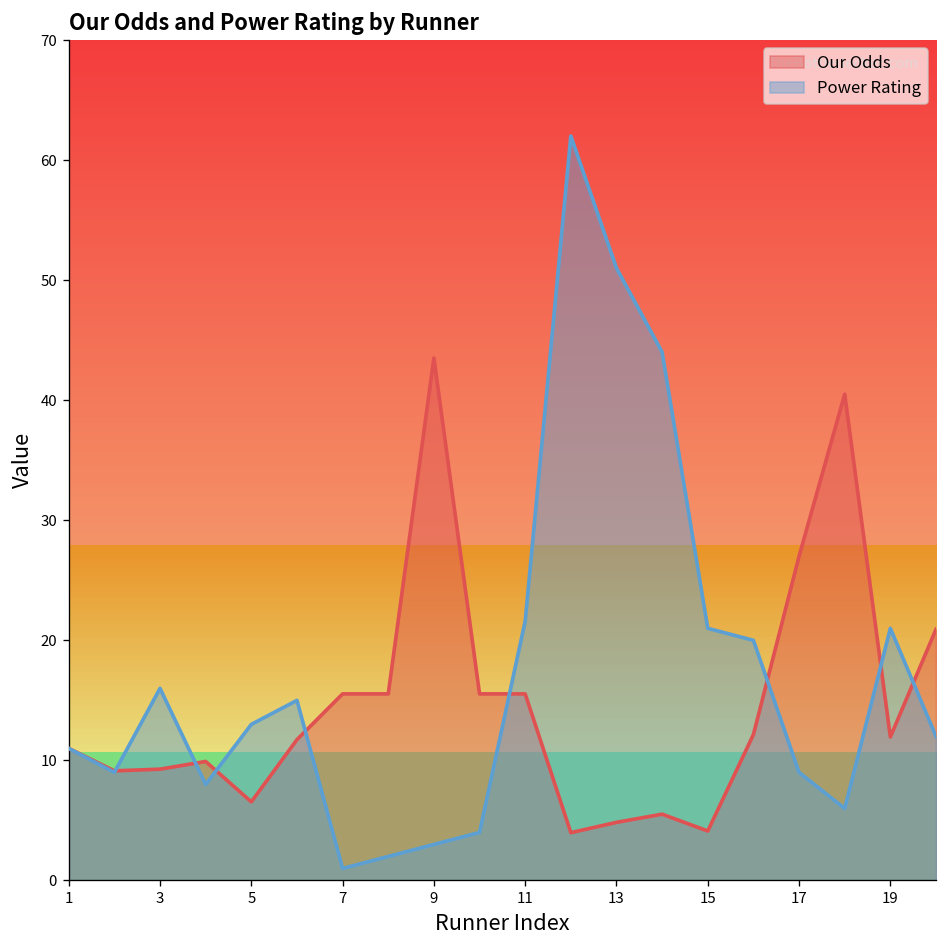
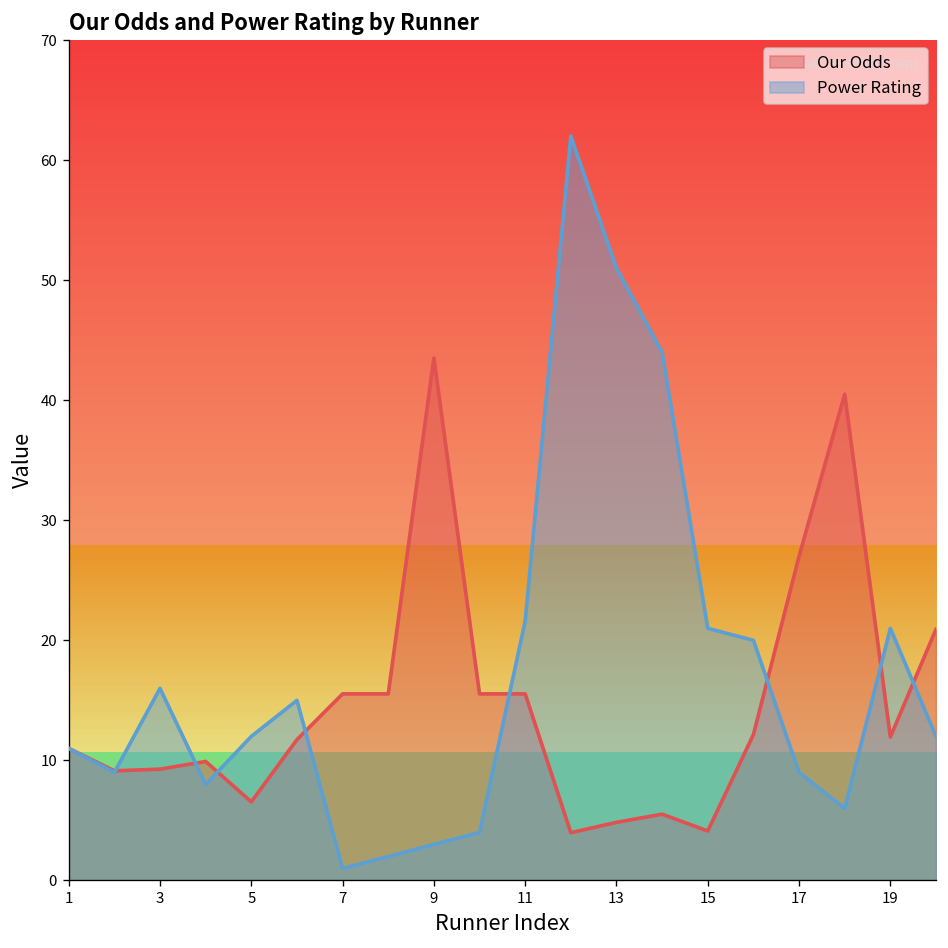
  {
    "Our Odds": {
      "3": 9.3,
      "5": 6.6,
      "7": 15.5,
      "9": 43.5,
      "11": 15.5,
      "13": 5,
      "15": 4,
      "17": 27,
      "19": 12
    },
    "Power Rating": {
      "3": 16,
-     "5": 13,
+     "5": 12,
      "7": 1,
      "9": 3,
      "11": 21.6,
      "13": 51,
      "15": 21,
      "17": 9,
      "19": 21
    }
  }
